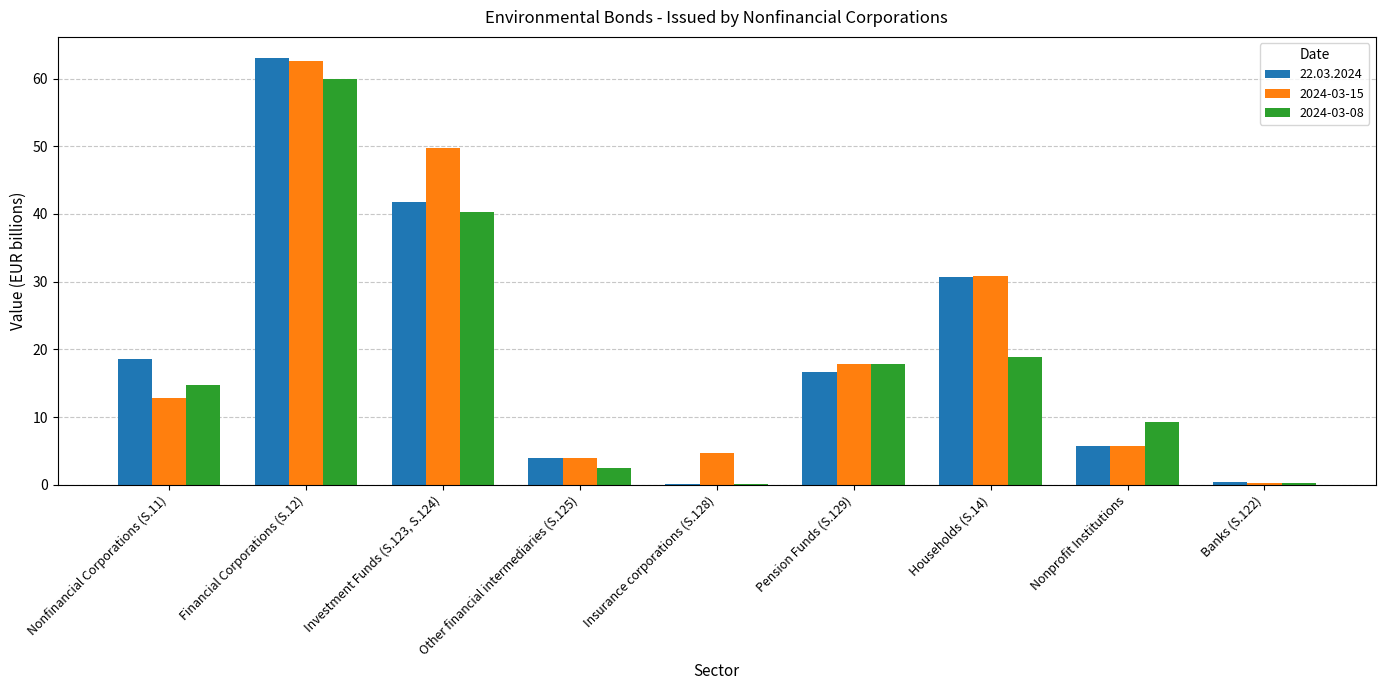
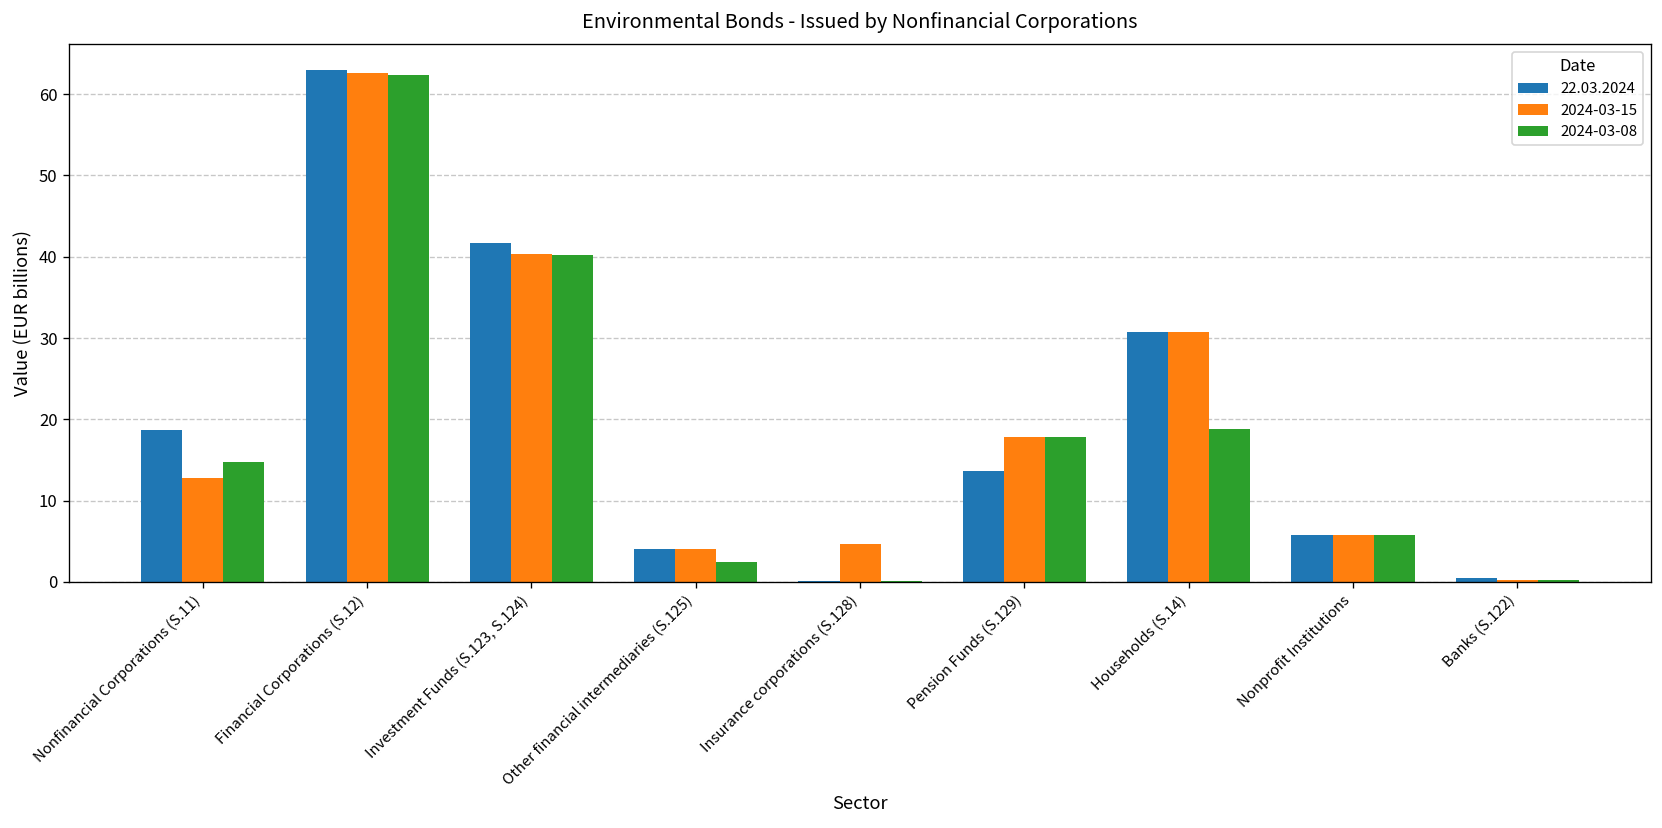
  {
    "22.03.2024": {
      "Nonfinancial Corporations (S.11)": 19,
      "Financial Corporations (S.12)": 63,
      "Investment Funds (S.123, S.124)": 42,
      "Other financial intermediaries (S.125)": 4,
-     "Pension Funds (S.129)": 17,
+     "Pension Funds (S.129)": 14,
      "Households (S.14)": 31,
      "Nonprofit Institutions": 6,
      "Banks (S.122)": 0
    },
    "2024-03-15": {
      "Nonfinancial Corporations (S.11)": 13,
      "Financial Corporations (S.12)": 63,
-     "Investment Funds (S.123, S.124)": 50,
+     "Investment Funds (S.123, S.124)": 40,
      "Other financial intermediaries (S.125)": 4,
      "Insurance corporations (S.128)": 5,
      "Pension Funds (S.129)": 18,
      "Households (S.14)": 31,
      "Nonprofit Institutions": 6
    },
    "2024-03-08": {
      "Nonfinancial Corporations (S.11)": 15,
-     "Financial Corporations (S.12)": 60,
+     "Financial Corporations (S.12)": 62,
      "Investment Funds (S.123, S.124)": 40,
      "Other financial intermediaries (S.125)": 2,
      "Pension Funds (S.129)": 18,
      "Households (S.14)": 19,
-     "Nonprofit Institutions": 9
+     "Nonprofit Institutions": 6
    }
  }
